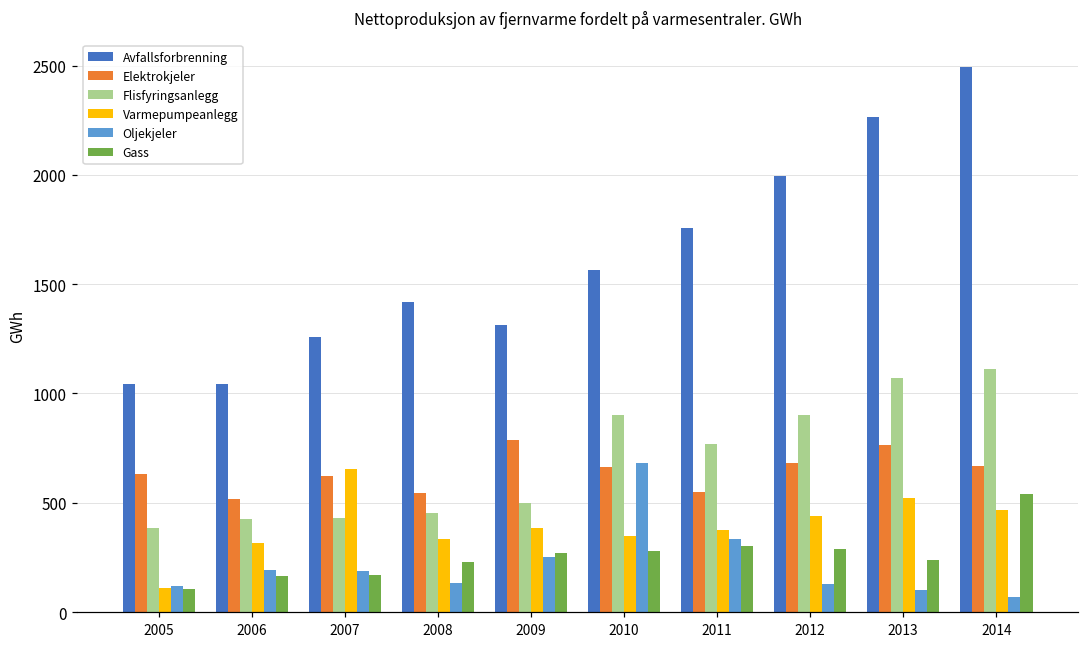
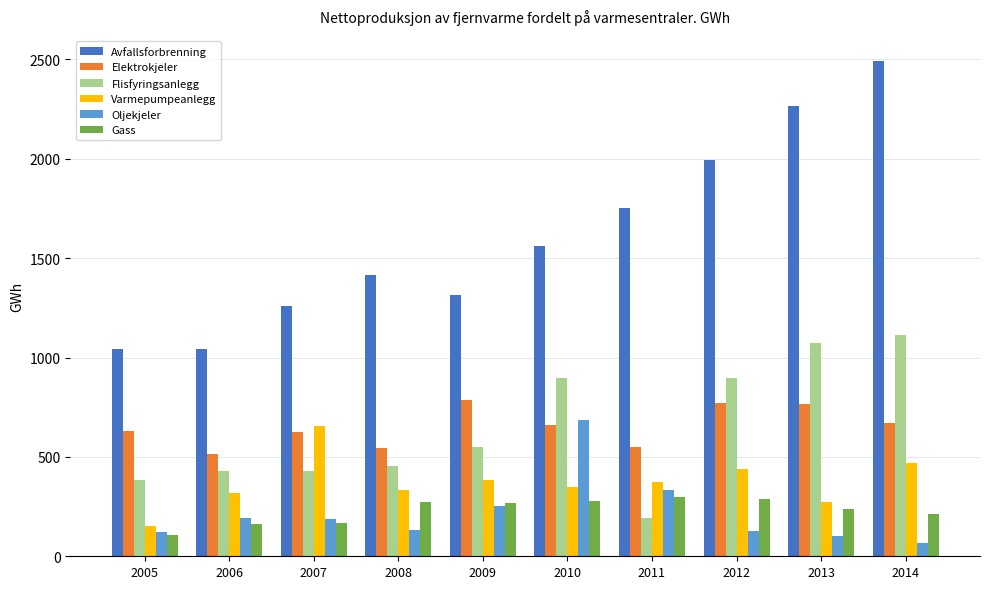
  {
    "Elektrokjeler": {
      "2005": 630,
      "2006": 520,
      "2007": 620,
      "2008": 540,
      "2009": 790,
      "2010": 660,
      "2011": 550,
-     "2012": 680,
+     "2012": 770,
      "2013": 770,
      "2014": 670
    },
    "Flisfyringsanlegg": {
      "2005": 390,
      "2006": 430,
      "2007": 430,
      "2008": 450,
-     "2009": 500,
+     "2009": 550,
      "2010": 900,
-     "2011": 770,
+     "2011": 190,
      "2012": 900,
      "2013": 1070,
      "2014": 1110
    },
    "Varmepumpeanlegg": {
-     "2005": 110,
+     "2005": 150,
      "2006": 320,
      "2007": 650,
      "2008": 340,
      "2009": 380,
      "2010": 350,
      "2011": 370,
      "2012": 440,
-     "2013": 520,
+     "2013": 270,
      "2014": 470
    },
    "Gass": {
      "2005": 110,
      "2006": 160,
      "2007": 170,
-     "2008": 230,
+     "2008": 270,
      "2009": 270,
      "2010": 280,
      "2011": 300,
      "2012": 290,
      "2013": 240,
-     "2014": 540
+     "2014": 220
    }
  }
